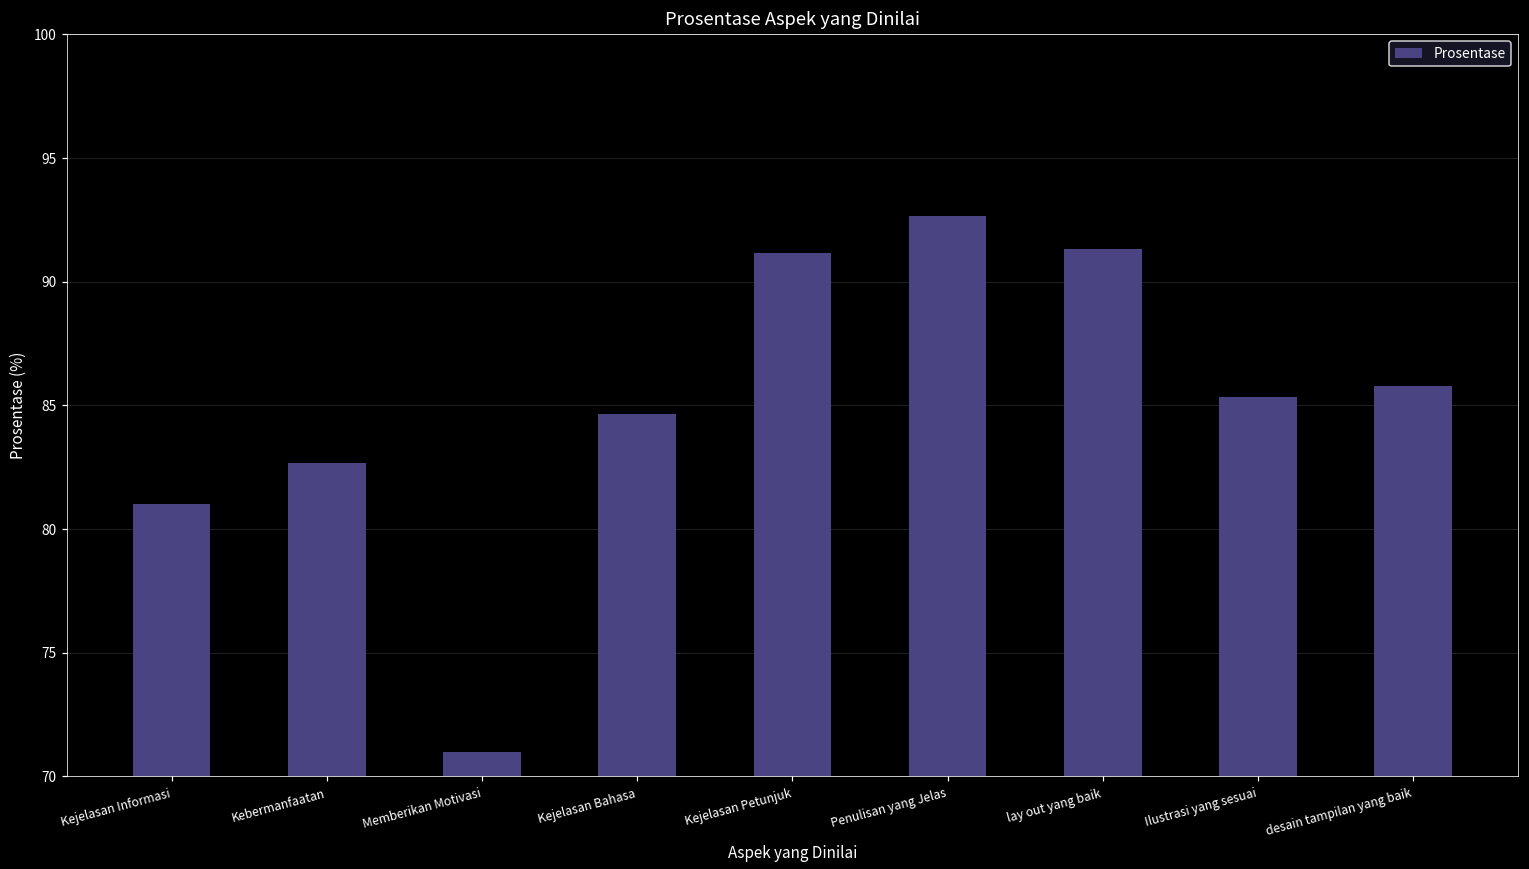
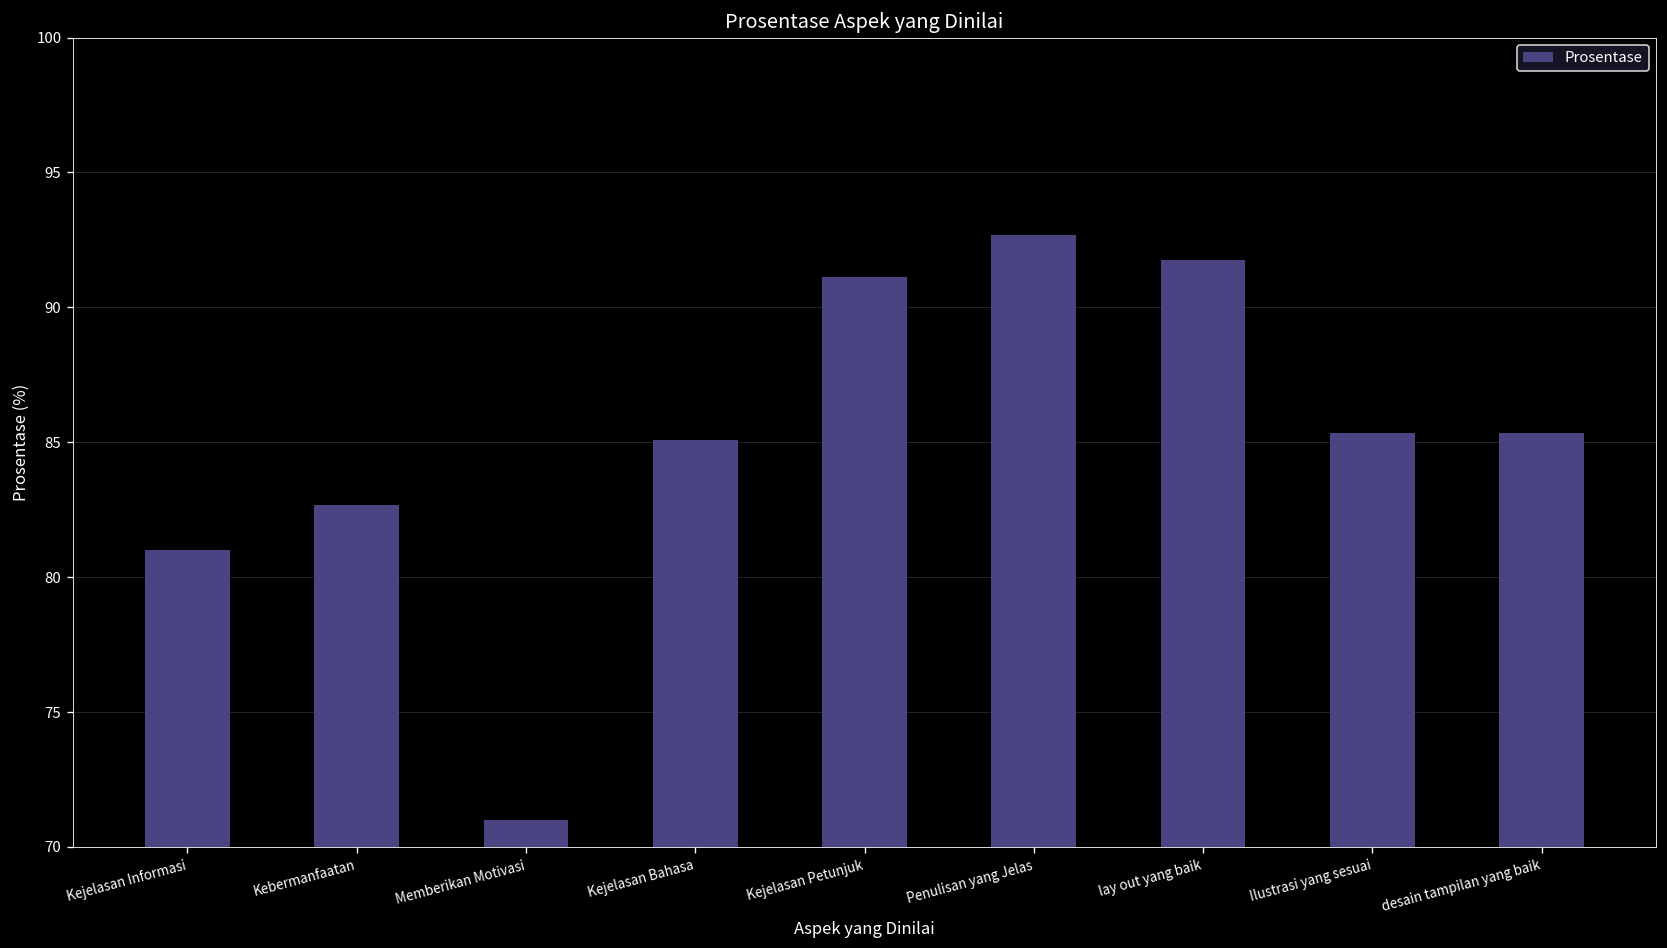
  {
    "Kejelasan Informasi": 81.0,
    "Kebermanfaatan": 82.7,
    "Memberikan Motivasi": 71.0,
-   "Kejelasan Bahasa": 84.7,
+   "Kejelasan Bahasa": 85.1,
    "Kejelasan Petunjuk": 91.1,
    "Penulisan yang Jelas": 92.7,
-   "lay out yang baik": 91.3,
+   "lay out yang baik": 91.8,
    "Ilustrasi yang sesuai": 85.3,
-   "desain tampilan yang baik": 85.8
+   "desain tampilan yang baik": 85.3
  }
